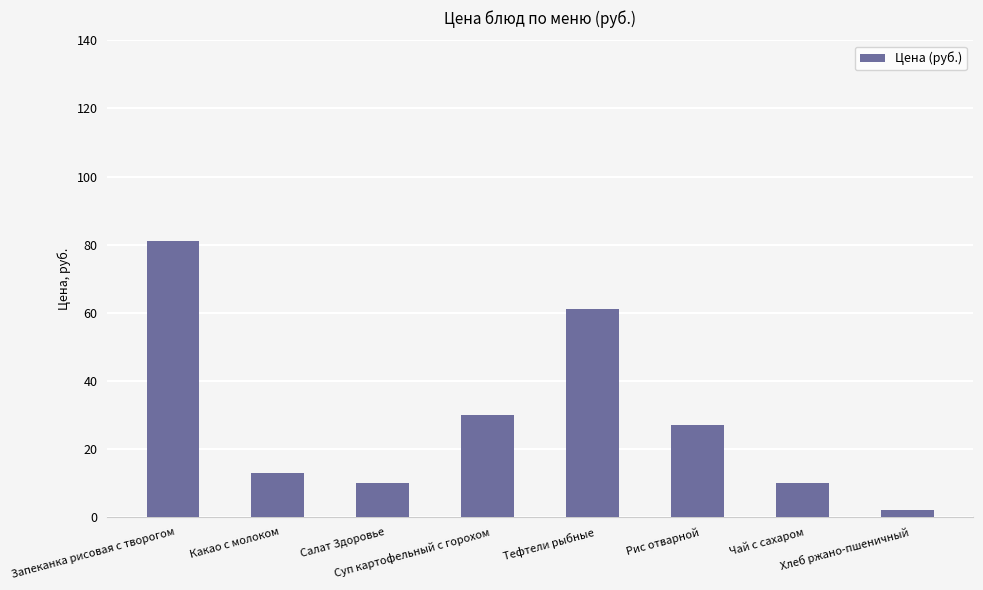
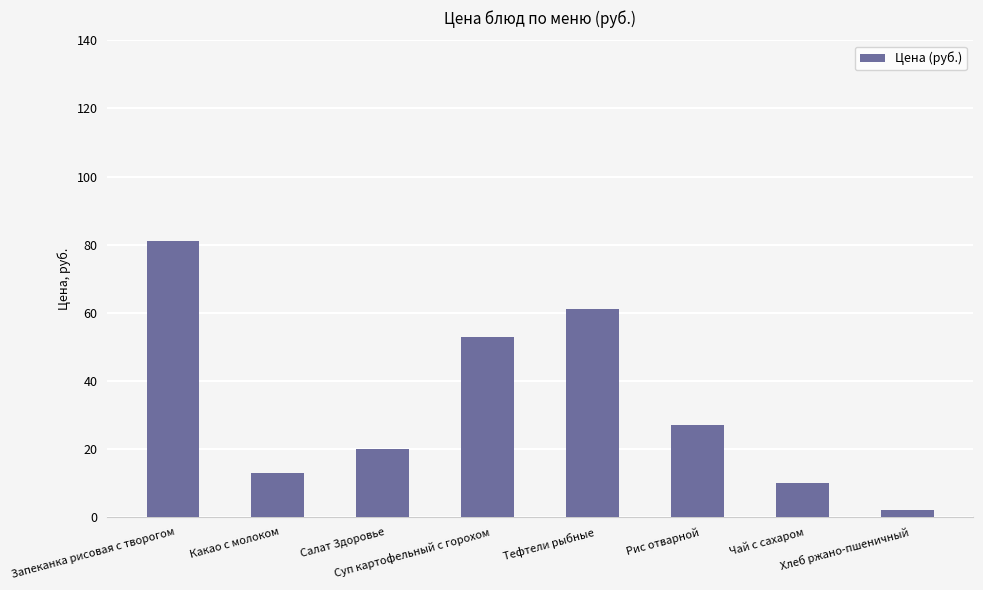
  {
    "Запеканка рисовая с творогом": 81,
    "Какао с молоком": 13,
-   "Салат Здоровье": 10,
-   "Суп картофельный с горохом": 30,
+   "Салат Здоровье": 20,
+   "Суп картофельный с горохом": 53,
    "Тефтели рыбные": 61,
    "Рис отварной": 27,
    "Чай с сахаром": 10,
    "Хлеб ржано-пшеничный": 2
  }
